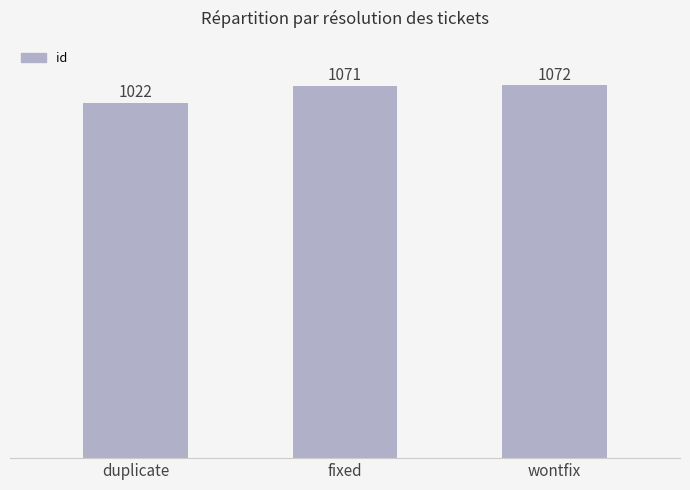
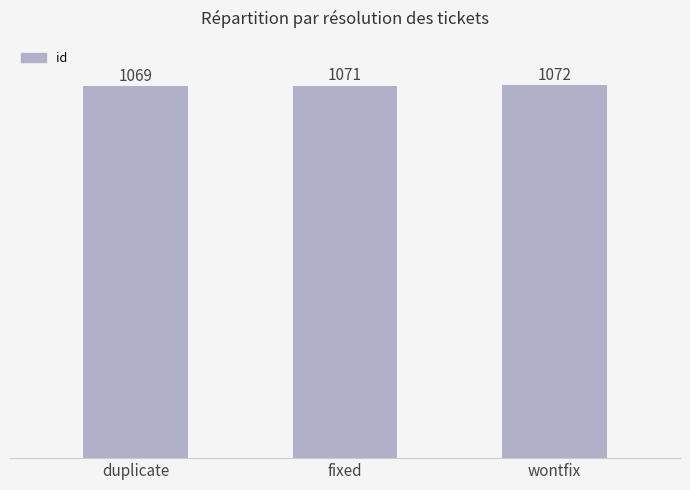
  {
-   "duplicate": 1022,
+   "duplicate": 1069,
    "fixed": 1071,
    "wontfix": 1072
  }
